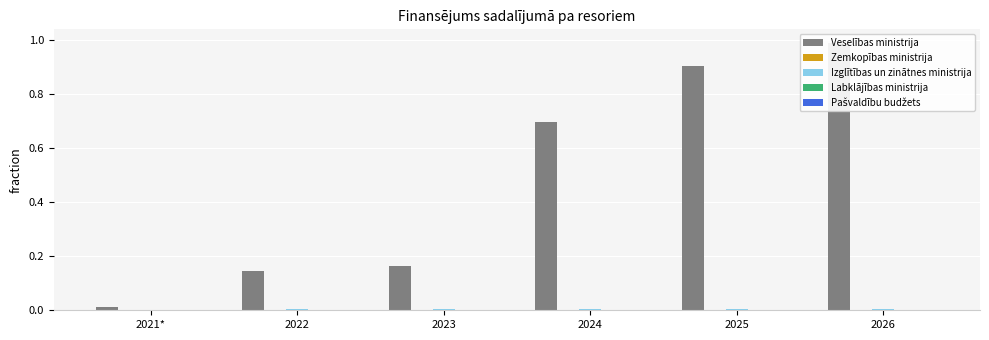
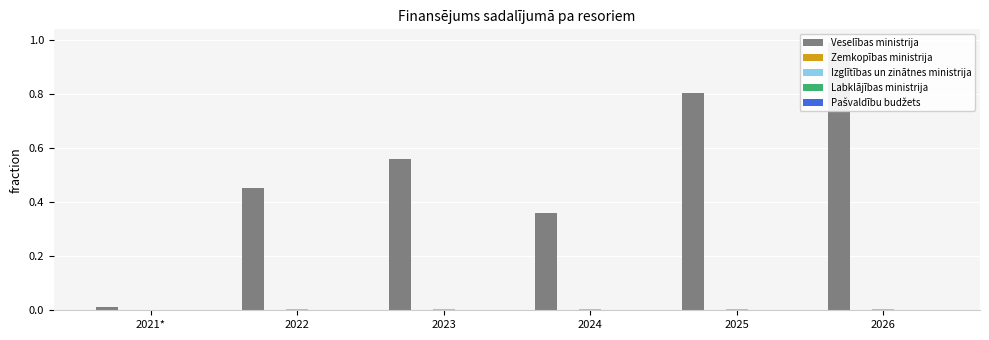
  {
    "Veselības ministrija": {
      "2021*": 0.01,
-     "2022": 0.15,
-     "2023": 0.16,
-     "2024": 0.70,
-     "2025": 0.90
+     "2022": 0.45,
+     "2023": 0.56,
+     "2024": 0.36,
+     "2025": 0.80
    },
    "Zemkopības ministrija": {
      "2021*": 0.00,
      "2022": 0.00
    },
    "Izglītības un zinātnes ministrija": {
      "2021*": 0.00
    },
    "Labklājības ministrija": {
      "2021*": 0.00,
      "2022": 0.00,
      "2023": 0.00
    },
    "Pašvaldību budžets": {
      "2021*": 0.00
    }
  }
